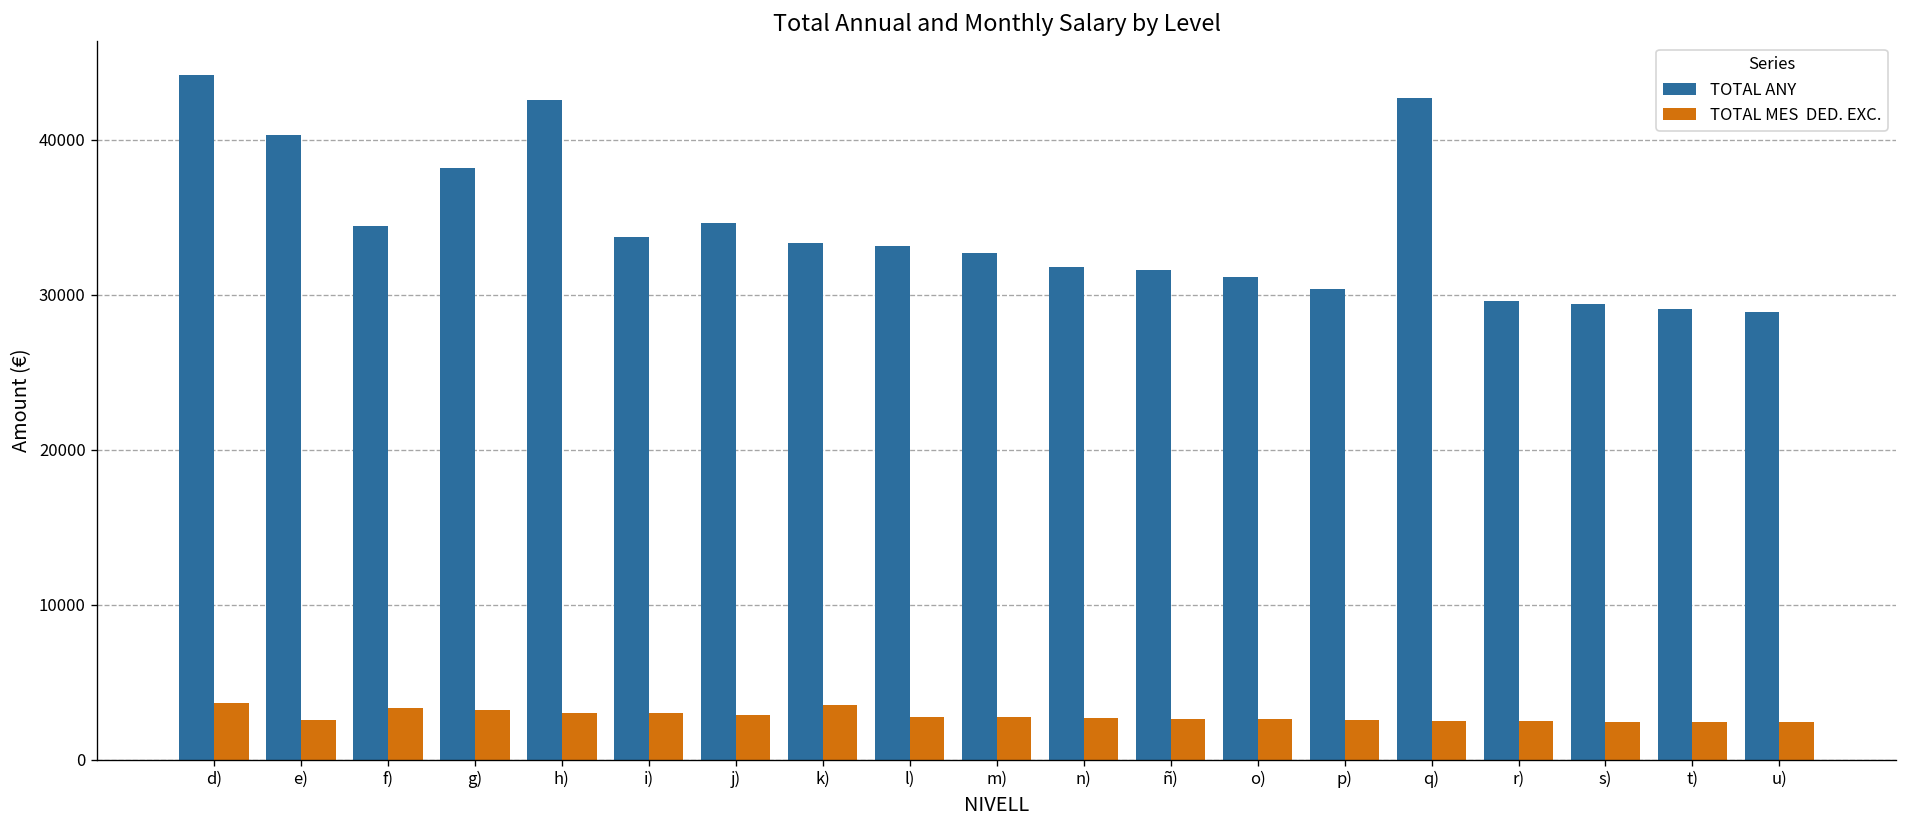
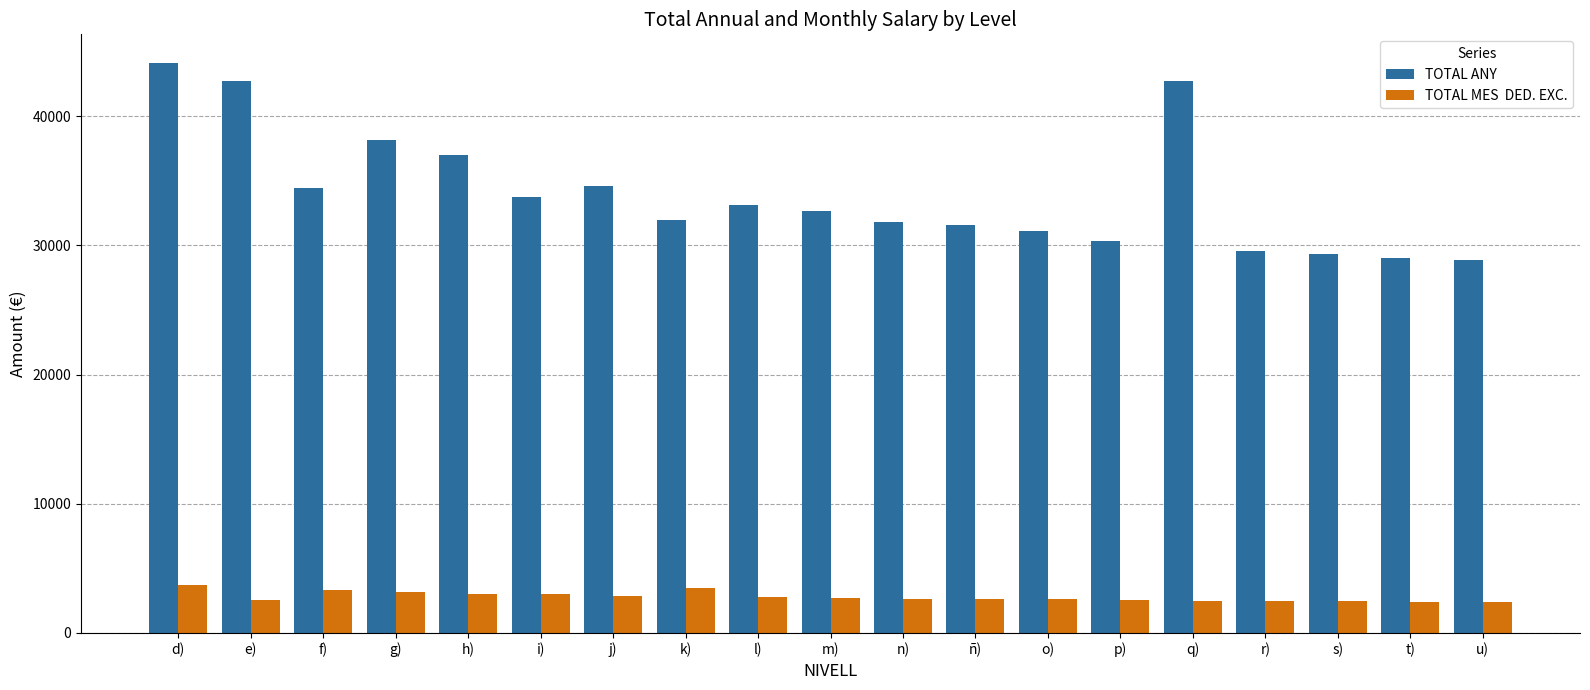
  {
    "TOTAL ANY": {
      "d)": 44100,
-     "e)": 40300,
+     "e)": 42700,
      "f)": 34400,
      "g)": 38200,
-     "h)": 42600,
+     "h)": 37000,
      "i)": 33700,
      "j)": 34600,
-     "k)": 33300,
+     "k)": 32000,
      "l)": 33100,
      "m)": 32700,
      "n)": 31800,
      "ñ)": 31600,
      "o)": 31100,
      "p)": 30400,
      "q)": 42700,
      "r)": 29600,
      "s)": 29400,
      "t)": 29100,
      "u)": 28900
    },
    "TOTAL MES DED. EXC.": {
      "d)": 3700,
      "e)": 2600,
      "f)": 3300,
      "g)": 3200,
      "h)": 3000,
      "i)": 3000,
      "j)": 2900,
      "k)": 3500,
      "l)": 2800,
      "m)": 2700,
      "n)": 2700,
      "ñ)": 2600,
      "o)": 2600,
      "p)": 2500,
      "q)": 2500,
      "r)": 2500,
      "s)": 2400,
      "t)": 2400,
      "u)": 2400
    }
  }
